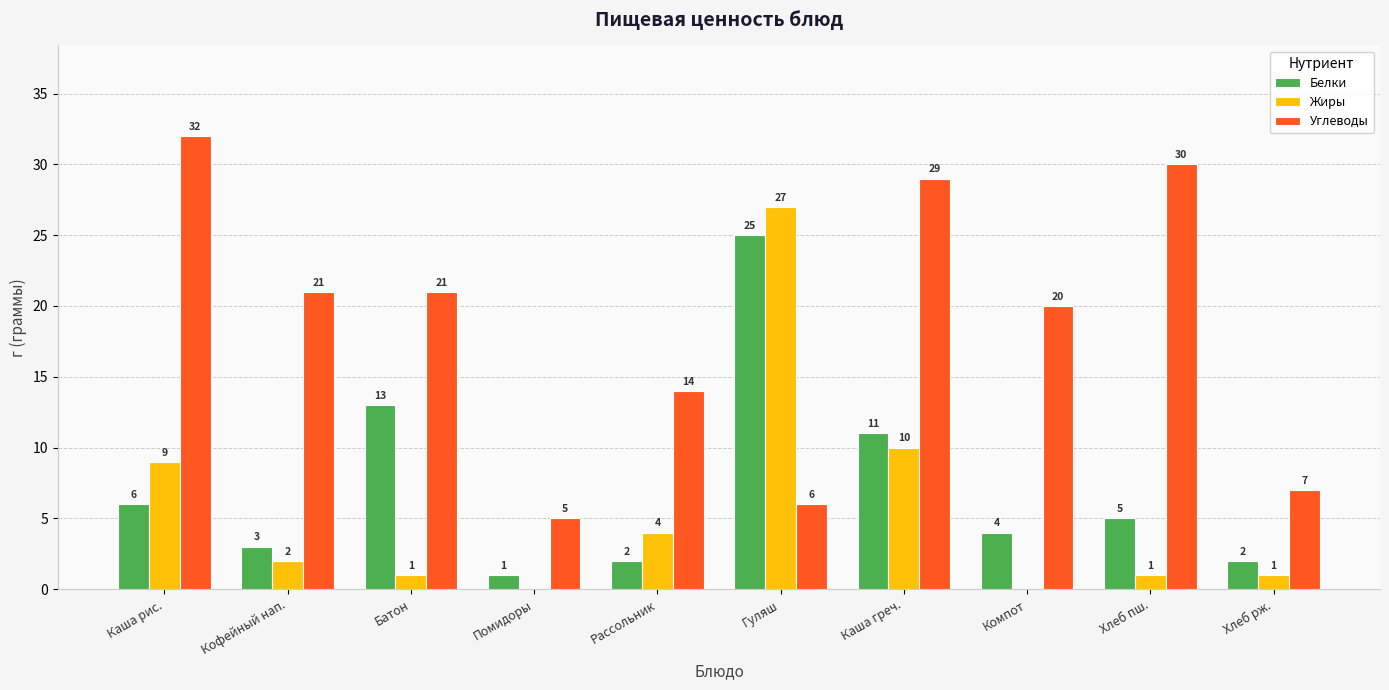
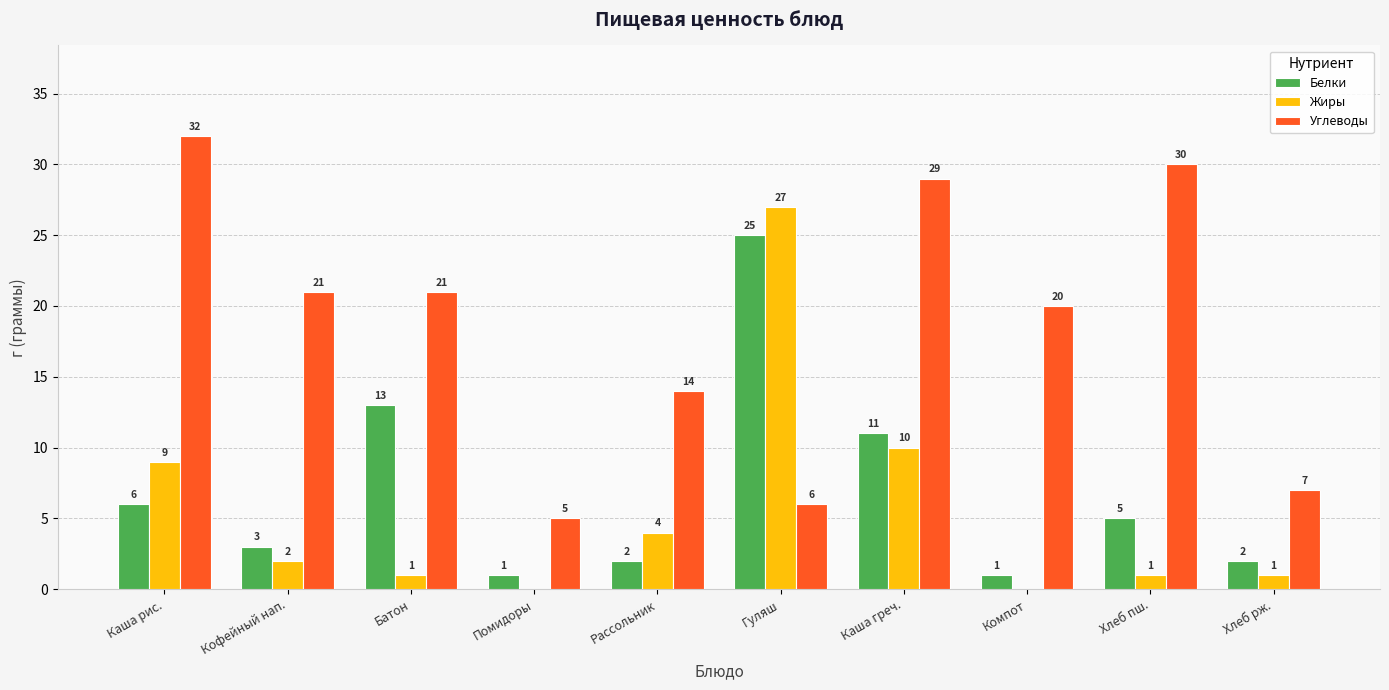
  {
    "Белки": {
      "Каша рис.": 6,
      "Кофейный нап.": 3,
      "Батон": 13,
      "Помидоры": 1,
      "Рассольник": 2,
      "Гуляш": 25,
      "Каша греч.": 11,
-     "Компот": 4,
+     "Компот": 1,
      "Хлеб пш.": 5,
      "Хлеб рж.": 2
    },
    "Жиры": {
      "Каша рис.": 9,
      "Кофейный нап.": 2,
      "Батон": 1,
      "Рассольник": 4,
      "Гуляш": 27,
      "Каша греч.": 10,
      "Хлеб пш.": 1,
      "Хлеб рж.": 1
    },
    "Углеводы": {
      "Каша рис.": 32,
      "Кофейный нап.": 21,
      "Батон": 21,
      "Помидоры": 5,
      "Рассольник": 14,
      "Гуляш": 6,
      "Каша греч.": 29,
      "Компот": 20,
      "Хлеб пш.": 30,
      "Хлеб рж.": 7
    }
  }
